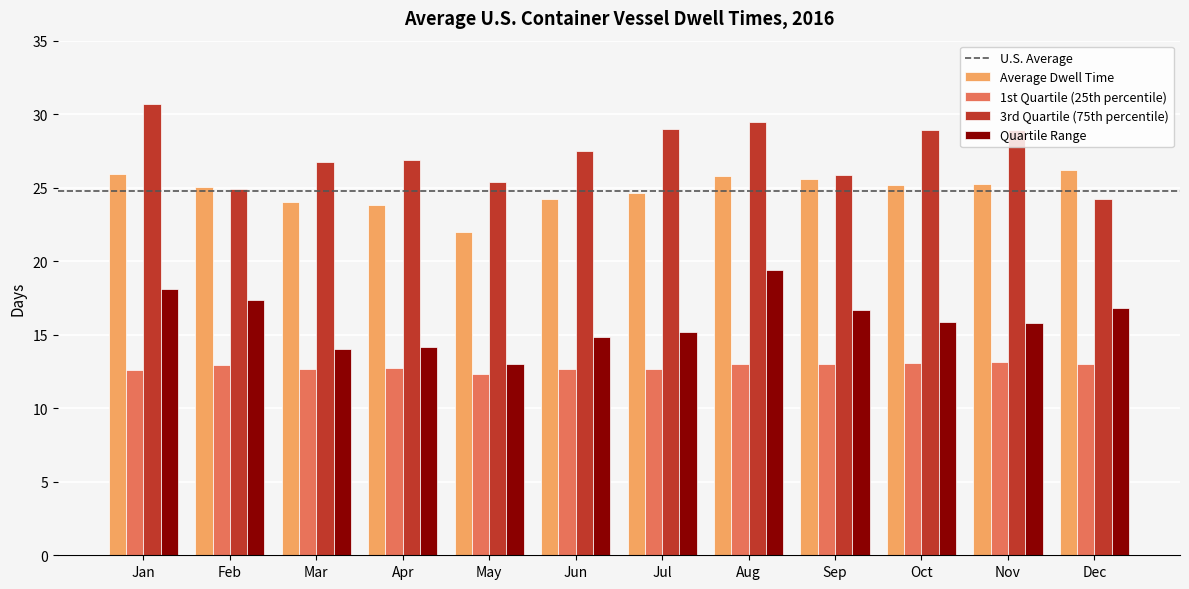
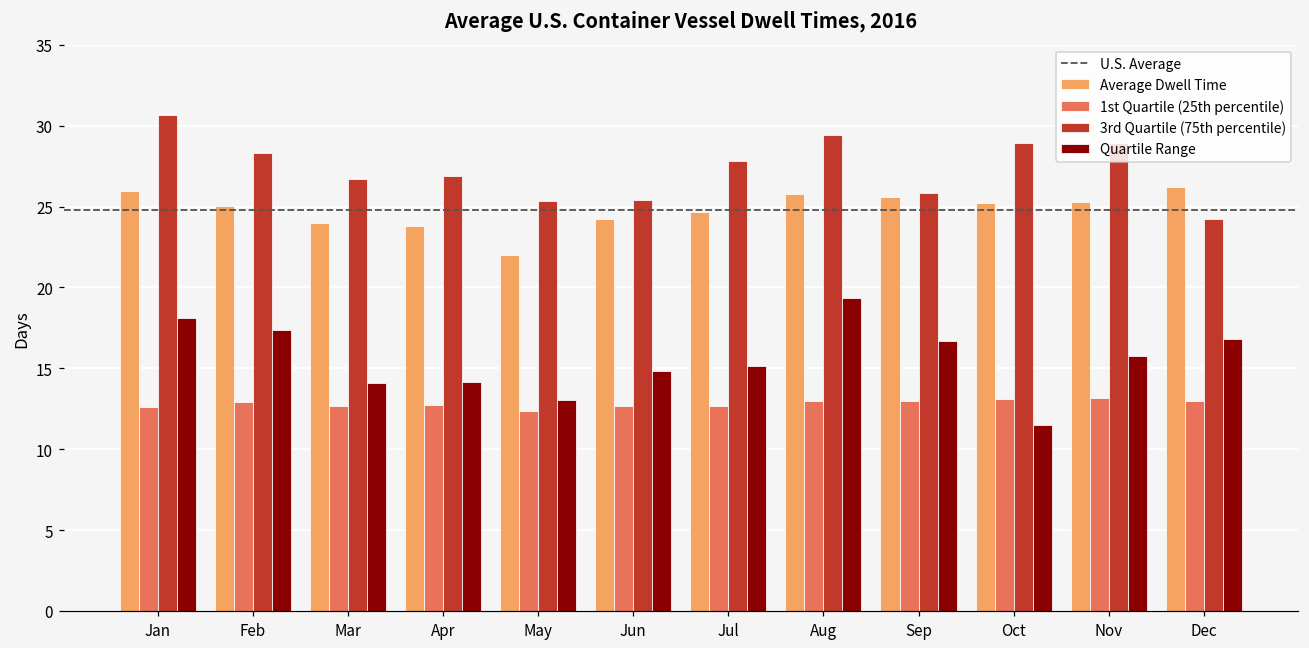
  {
    "3rd Quartile (75th percentile)": {
      "Jan": 30.7,
-     "Feb": 24.9,
+     "Feb": 28.3,
      "Mar": 26.7,
      "Apr": 26.9,
      "May": 25.4,
-     "Jun": 27.5,
-     "Jul": 29.0,
+     "Jun": 25.4,
+     "Jul": 27.8,
      "Aug": 29.4,
      "Sep": 25.9,
      "Oct": 28.9,
      "Dec": 24.2
    },
    "Quartile Range": {
      "Jan": 18.1,
      "Feb": 17.4,
      "Mar": 14.1,
      "Apr": 14.2,
      "May": 13.0,
      "Jun": 14.8,
      "Jul": 15.2,
      "Aug": 19.4,
      "Sep": 16.7,
-     "Oct": 15.8,
+     "Oct": 11.5,
      "Nov": 15.8,
      "Dec": 16.8
    }
  }
